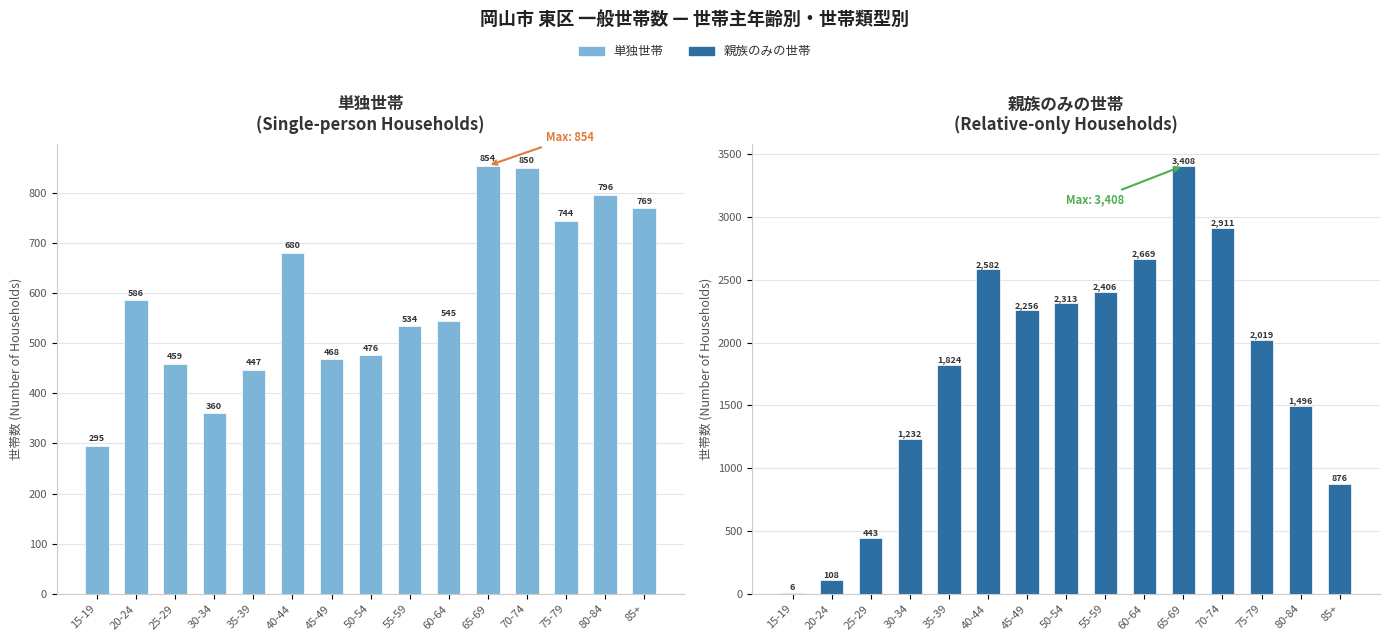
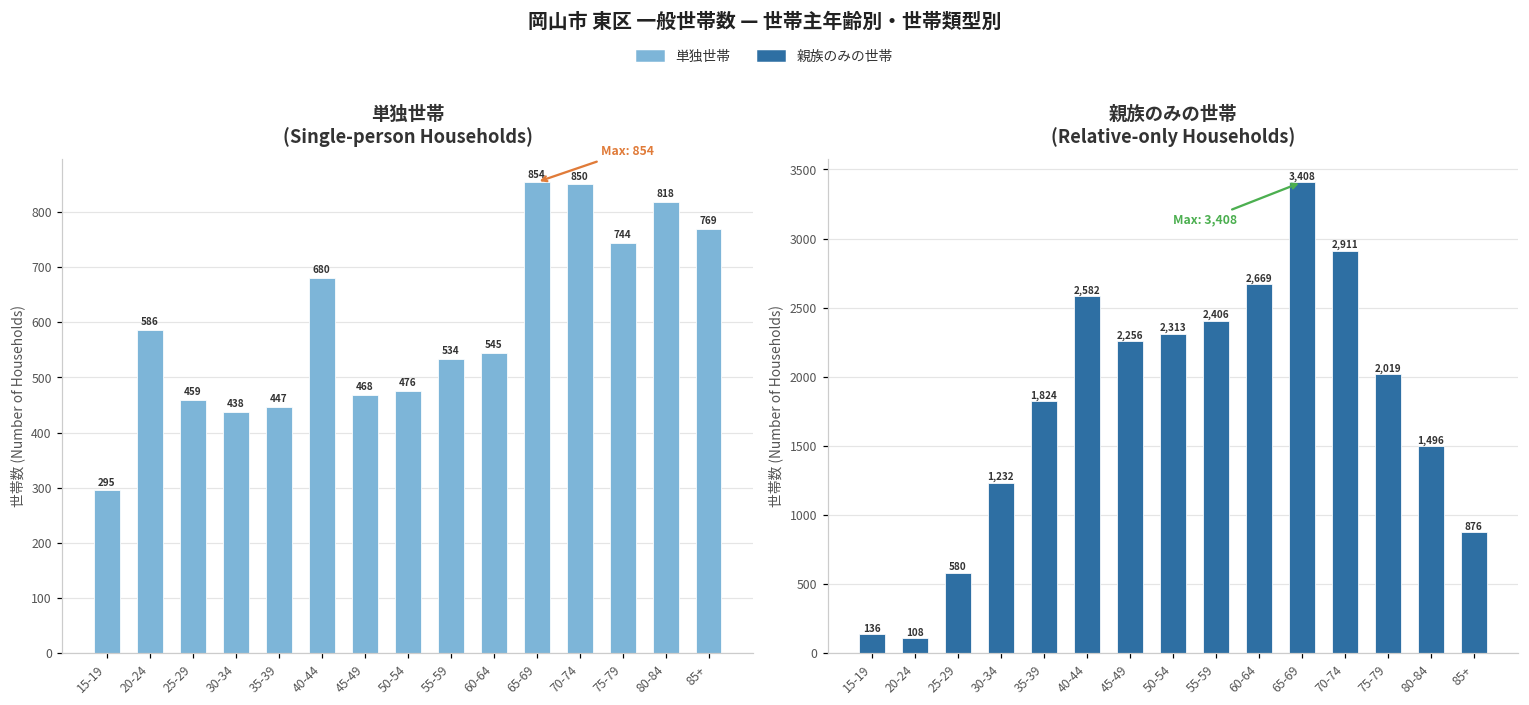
  {
    "単独世帯 (Single-person Households)": {
      "15-19": "295",
      "20-24": "586",
      "25-29": "459",
-     "30-34": "360",
+     "30-34": "438",
      "35-39": "447",
      "40-44": "680",
      "45-49": "468",
      "50-54": "476",
      "55-59": "534",
      "60-64": "545",
      "65-69": "854",
      "75-79": "744",
-     "80-84": "796",
+     "80-84": "818",
      "85+": "769"
    },
    "親族のみの世帯 (Relative-only Households)": {
-     "15-19": "6",
+     "15-19": "136",
      "20-24": "108",
-     "25-29": "443",
+     "25-29": "580",
      "30-34": "1,232",
      "35-39": "1,824",
      "40-44": "2,582",
      "45-49": "2,256",
      "50-54": "2,313",
      "55-59": "2,406",
      "60-64": "2,669",
      "65-69": "3,408",
      "70-74": "2,911",
      "75-79": "2,019",
      "80-84": "1,496",
      "85+": "876"
    }
  }
